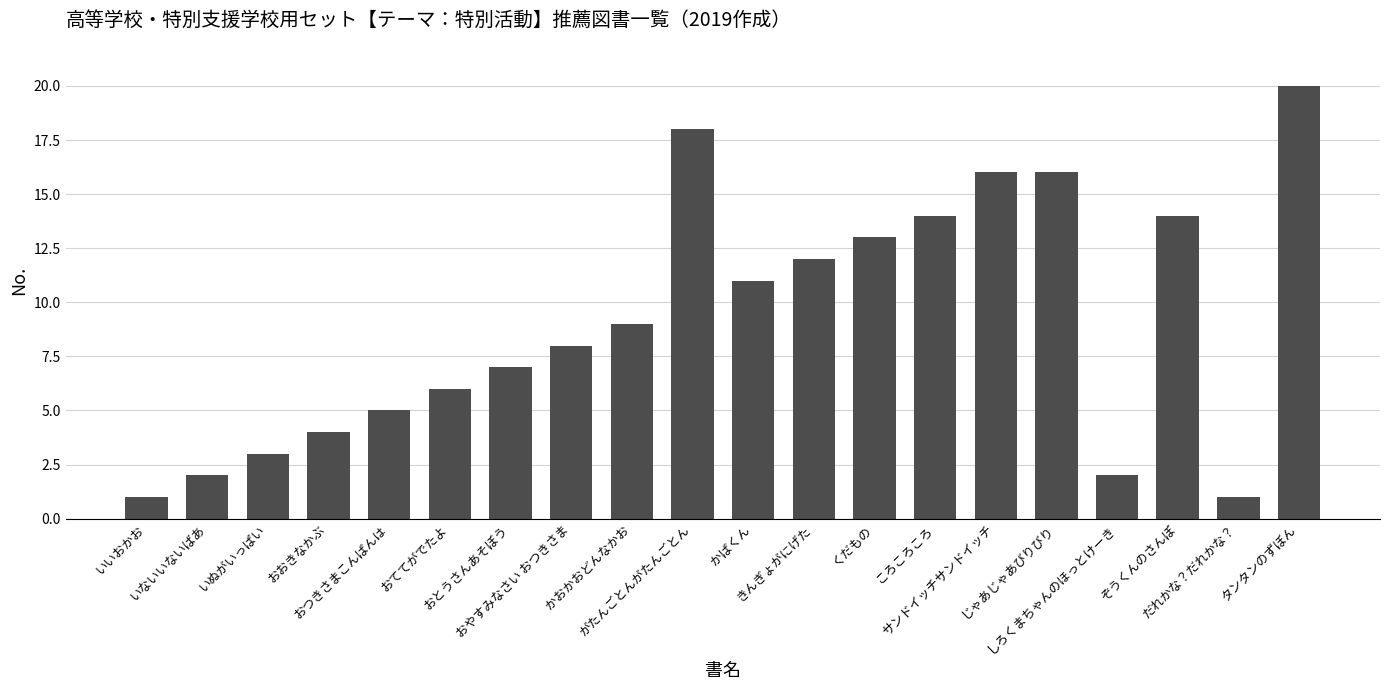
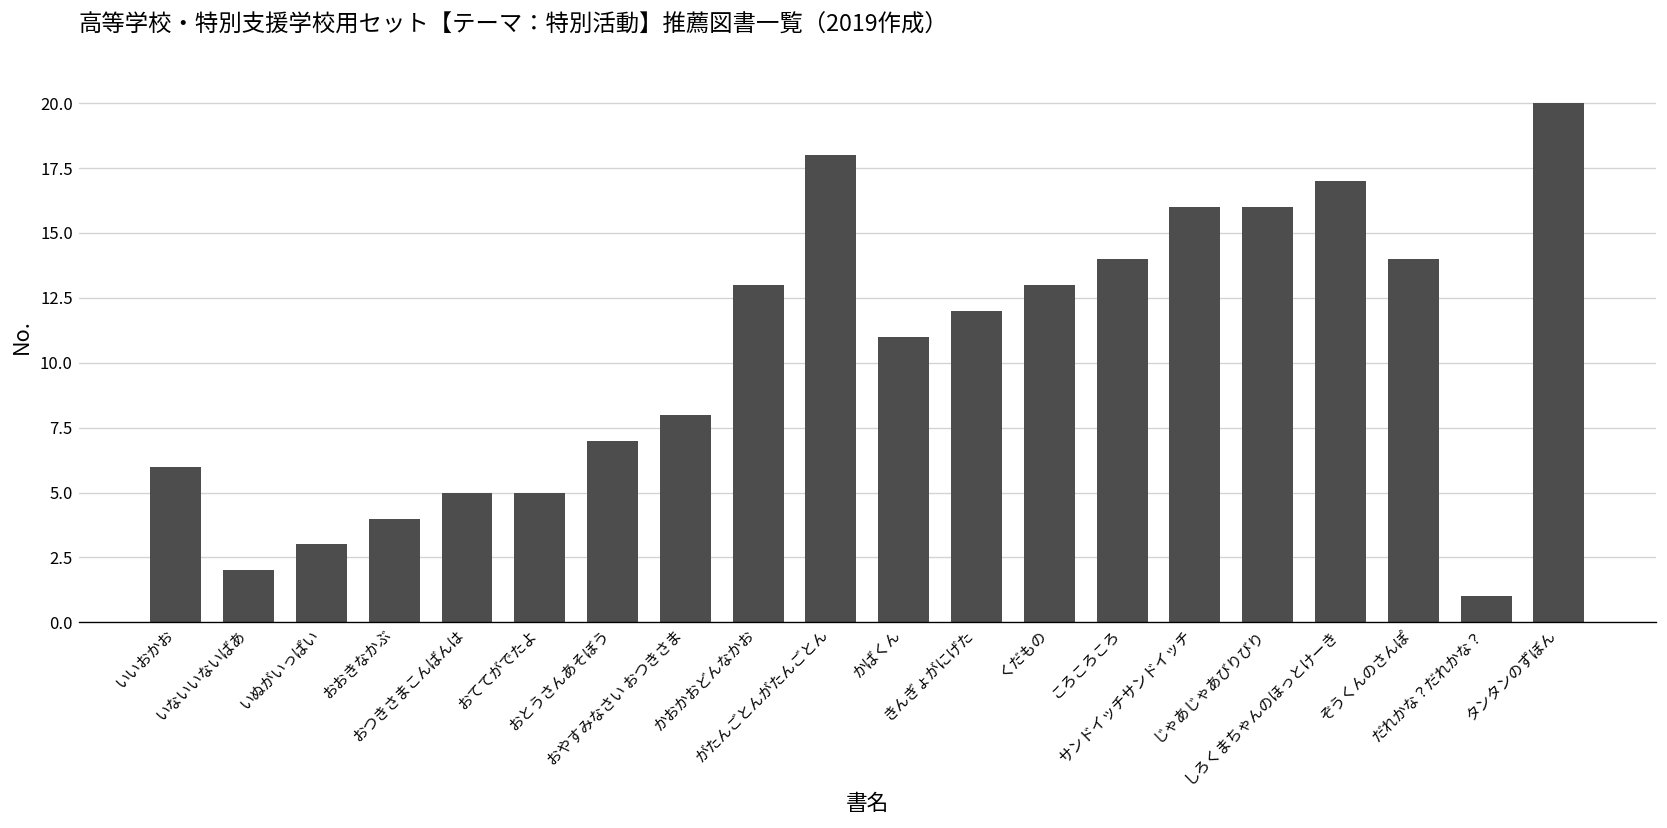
  {
-   "いいおかお": 1,
+   "いいおかお": 6,
    "いないいないばあ": 2,
    "いぬがいっぱい": 3,
    "おおきなかぶ": 4,
    "おつきさまこんばんは": 5,
-   "おててがでたよ": 6,
+   "おててがでたよ": 5,
    "おとうさんあそぼう": 7,
    "おやすみなさい おつきさま": 8,
-   "かおかおどんなかお": 9,
+   "かおかおどんなかお": 13,
    "がたんごとんがたんごとん": 18,
    "かばくん": 11,
    "きんぎょがにげた": 12,
    "くだもの": 13,
    "ころころころ": 14,
    "サンドイッチサンドイッチ": 16,
    "じゃあじゃあびりびり": 16,
-   "しろくまちゃんのほっとけーき": 2,
+   "しろくまちゃんのほっとけーき": 17,
    "ぞうくんのさんぽ": 14,
    "だれかな？だれかな？": 1,
    "タンタンのずぼん": 20
  }
